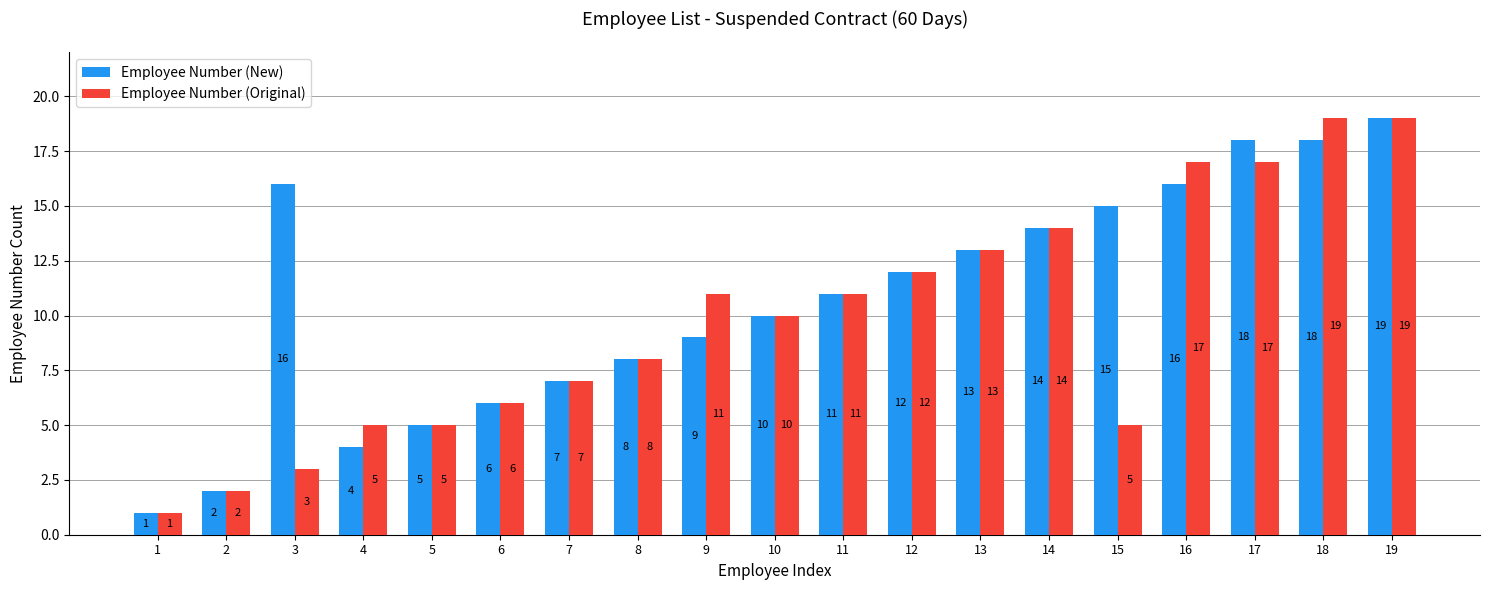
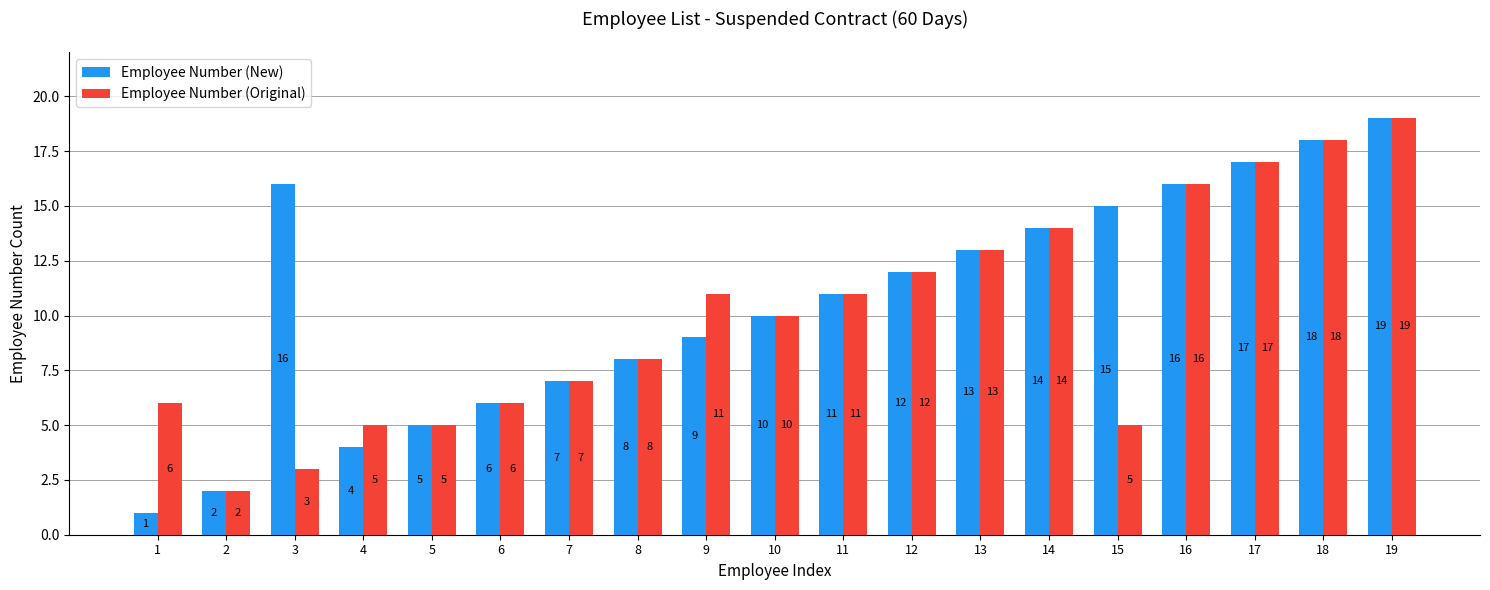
  {
    "Employee Number (New)": {
      "1": 1,
      "2": 2,
      "3": 16,
      "4": 4,
      "5": 5,
      "6": 6,
      "7": 7,
      "8": 8,
      "9": 9,
      "10": 10,
      "11": 11,
      "12": 12,
      "13": 13,
      "14": 14,
      "15": 15,
      "16": 16,
-     "17": 18,
+     "17": 17,
      "18": 18,
      "19": 19
    },
    "Employee Number (Original)": {
-     "1": 1,
+     "1": 6,
      "2": 2,
      "3": 3,
      "4": 5,
      "5": 5,
      "6": 6,
      "7": 7,
      "8": 8,
      "9": 11,
      "10": 10,
      "11": 11,
      "12": 12,
      "13": 13,
      "14": 14,
      "15": 5,
-     "16": 17,
+     "16": 16,
      "17": 17,
-     "18": 19,
+     "18": 18,
      "19": 19
    }
  }
